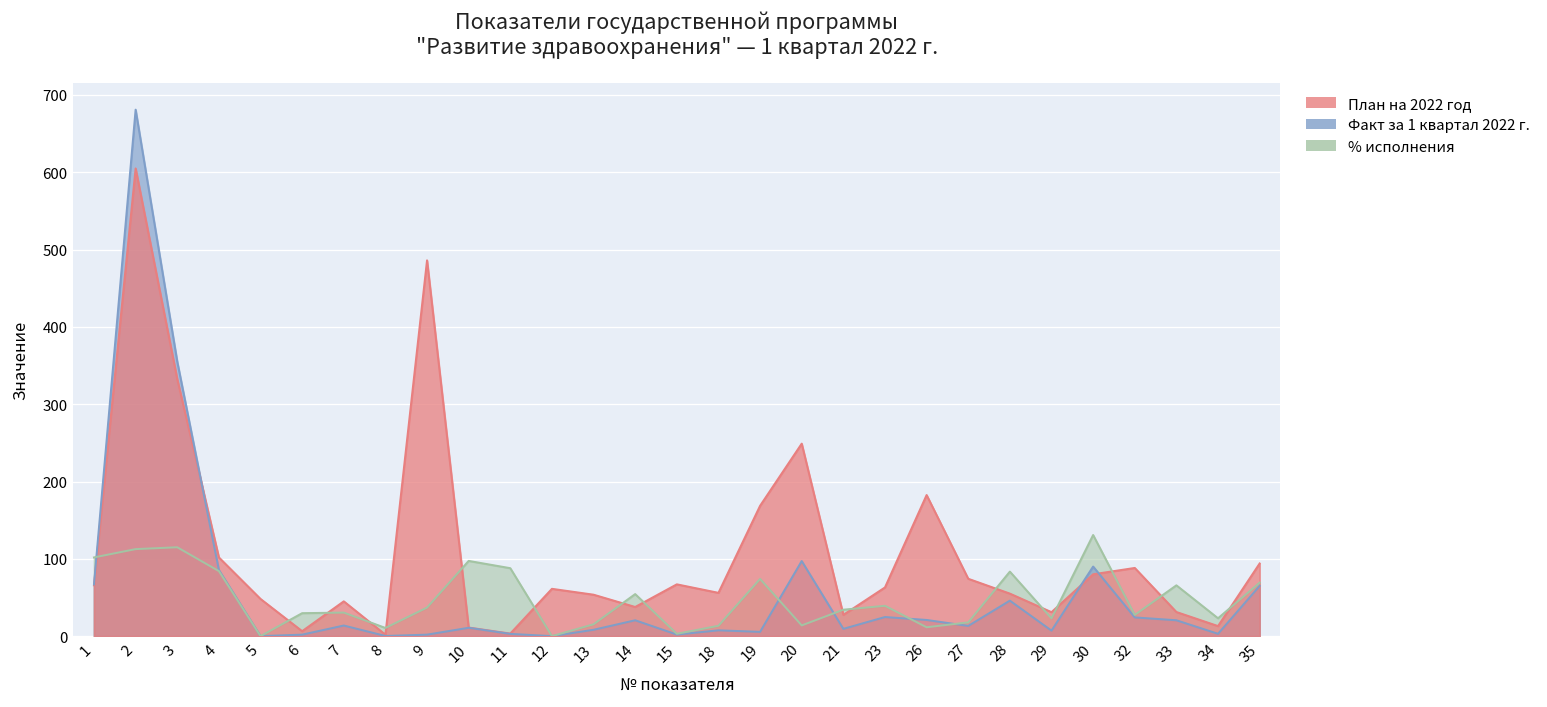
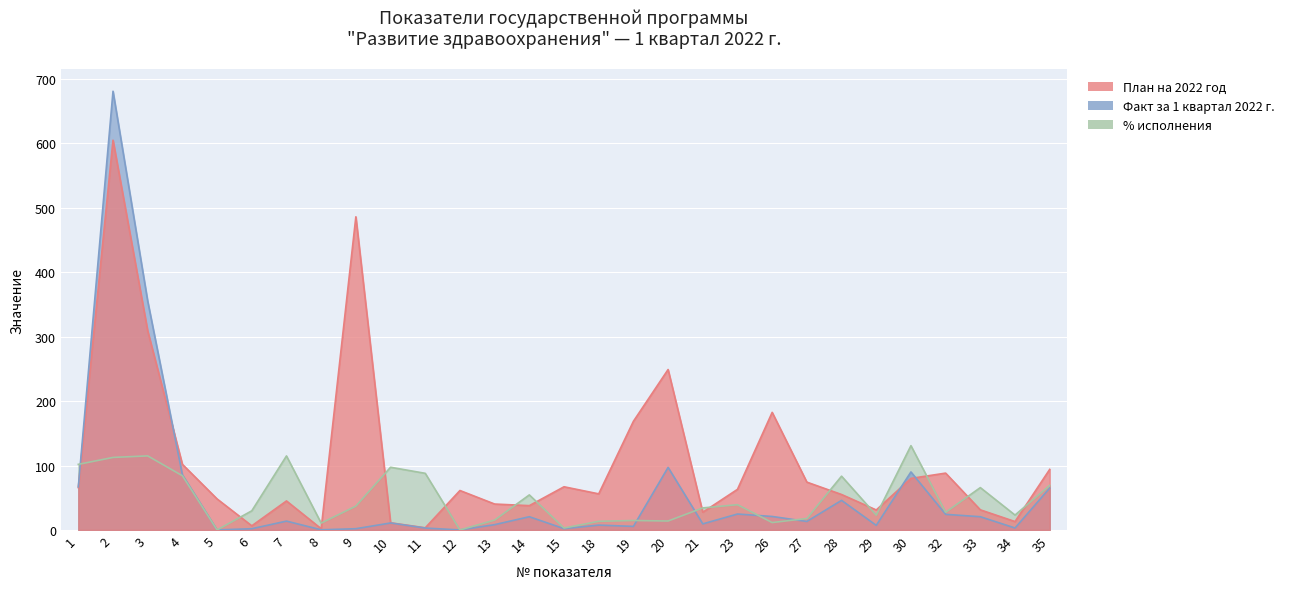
  {
    "% исполнения": {
      "1": 100,
      "2": 110,
      "3": 110,
      "6": 30,
-     "7": 30,
+     "7": 110,
      "8": 10,
      "9": 40,
      "10": 100,
      "11": 90,
      "13": 20,
      "14": 50,
      "18": 10,
-     "19": 70,
+     "19": 10,
      "20": 10,
      "21": 30,
      "23": 40,
      "26": 10,
      "27": 20,
      "28": 80,
      "29": 20,
      "30": 130,
      "33": 70,
      "34": 20,
      "35": 70
    },
    "Факт за 1 квартал 2022 г.": {
      "2": 680,
      "3": 360,
      "6": 0,
      "7": 10,
      "9": 0,
      "13": 10,
      "14": 20,
      "18": 10,
      "19": 10,
      "20": 100,
      "21": 10,
      "23": 20,
      "26": 20,
      "27": 10,
      "28": 50,
      "29": 10,
      "30": 90,
      "33": 20,
      "34": 0,
      "35": 70
    },
    "План на 2022 год": {
      "2": 610,
-     "3": 330,
+     "3": 310,
      "4": 100,
      "5": 50,
      "6": 10,
      "7": 50,
      "9": 490,
      "12": 60,
-     "13": 50,
+     "13": 40,
      "14": 40,
      "15": 70,
      "18": 60,
      "19": 170,
      "20": 250,
      "21": 30,
      "23": 60,
      "26": 180,
      "27": 70,
      "28": 60,
      "29": 30,
      "30": 80,
      "32": 90,
      "33": 30,
      "34": 10,
      "35": 90
    }
  }
